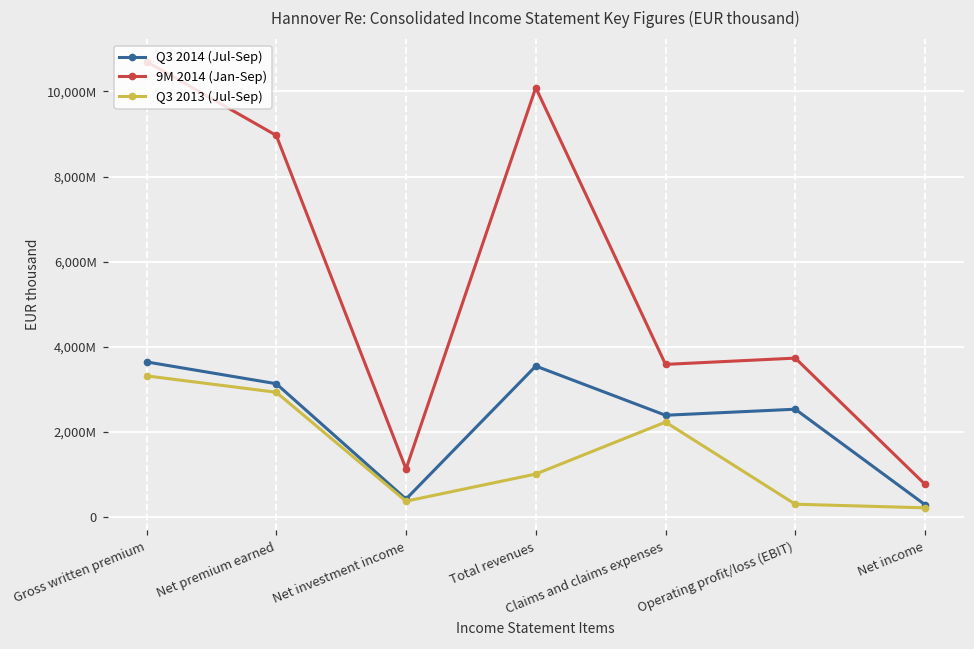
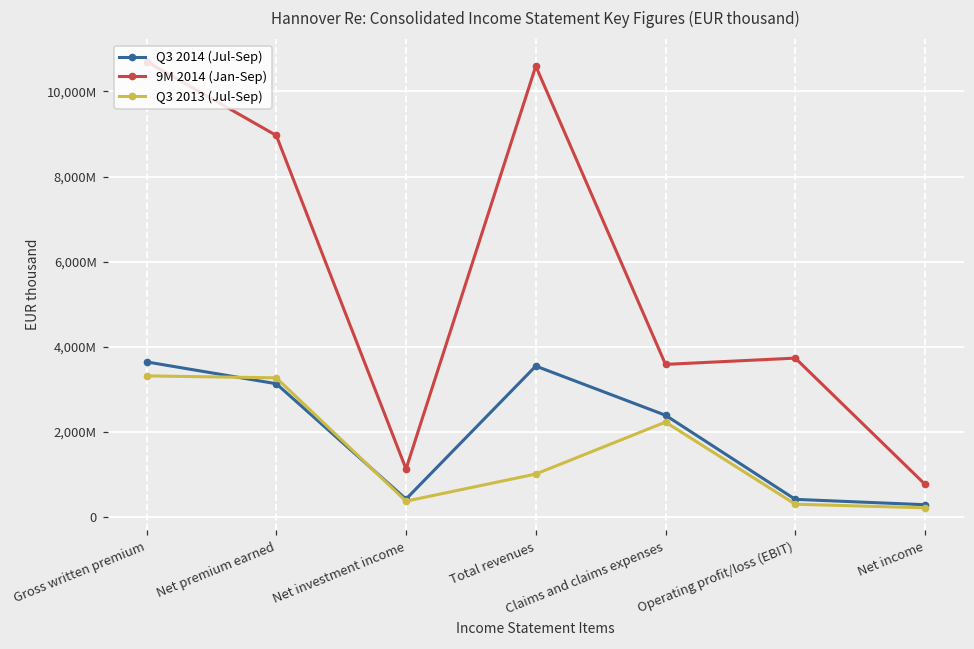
  {
    "Q3 2014 (Jul-Sep)": {
      "Gross written premium": "3,600,000,000",
      "Net premium earned": "3,100,000,000",
      "Total revenues": "3,500,000,000",
      "Claims and claims expenses": "2,400,000,000",
-     "Operating profit/loss (EBIT)": "2,500,000,000",
+     "Operating profit/loss (EBIT)": "400,000,000",
      "Net income": "300,000,000"
    },
    "9M 2014 (Jan-Sep)": {
      "Net premium earned": "9,000,000,000",
      "Net investment income": "1,100,000,000",
-     "Total revenues": "10,100,000,000",
+     "Total revenues": "10,600,000,000",
      "Claims and claims expenses": "3,600,000,000",
      "Operating profit/loss (EBIT)": "3,700,000,000",
      "Net income": "800,000,000"
    },
    "Q3 2013 (Jul-Sep)": {
      "Gross written premium": "3,300,000,000",
-     "Net premium earned": "2,900,000,000",
+     "Net premium earned": "3,300,000,000",
      "Total revenues": "1,000,000,000",
      "Claims and claims expenses": "2,200,000,000",
      "Operating profit/loss (EBIT)": "300,000,000",
      "Net income": "200,000,000"
    }
  }
